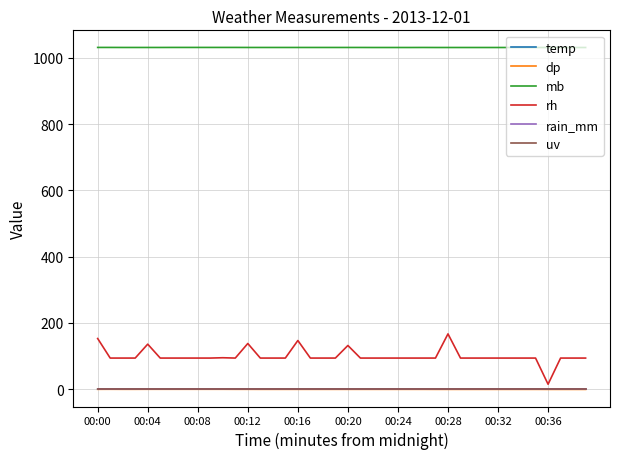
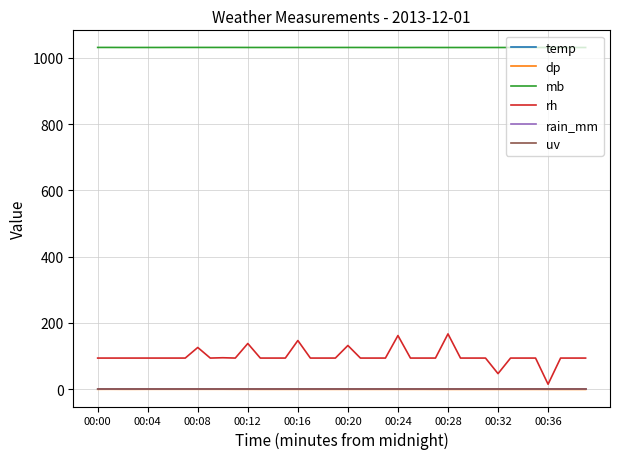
  {
    "uv": {
      "00:00": 0,
      "00:04": 0,
      "00:08": 0,
      "00:12": 0,
      "00:16": 0,
      "00:20": 0,
      "00:24": 0,
      "00:28": 0,
      "00:32": 0,
      "00:36": 0
    },
    "mb": {
      "00:00": 1030,
      "00:04": 1030,
      "00:08": 1030,
      "00:12": 1030,
      "00:16": 1030,
      "00:20": 1030,
      "00:24": 1030,
      "00:28": 1030,
      "00:32": 1030
    },
    "rh": {
-     "00:00": 150,
-     "00:04": 140,
-     "00:08": 90,
+     "00:00": 90,
+     "00:04": 90,
+     "00:08": 130,
      "00:12": 140,
      "00:16": 150,
      "00:20": 130,
-     "00:24": 90,
+     "00:24": 160,
      "00:28": 170,
-     "00:32": 90,
+     "00:32": 50,
      "00:36": 20
    }
  }
